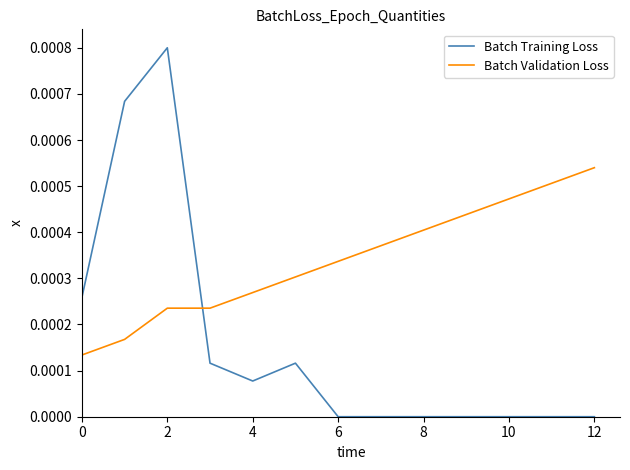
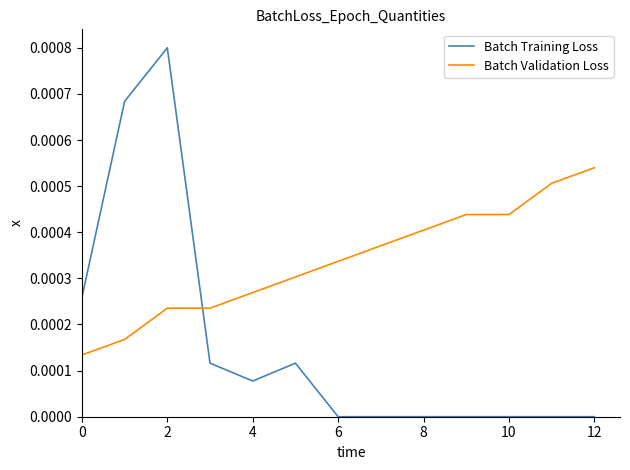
  {
    "Batch Training Loss": {
      "0": 0.00026,
      "2": 0.00080,
      "10": 0.00000,
      "12": 0.00000
    },
    "Batch Validation Loss": {
      "0": 0.00013,
      "2": 0.00024,
-     "10": 0.00047,
+     "10": 0.00044,
      "12": 0.00054
    }
  }
